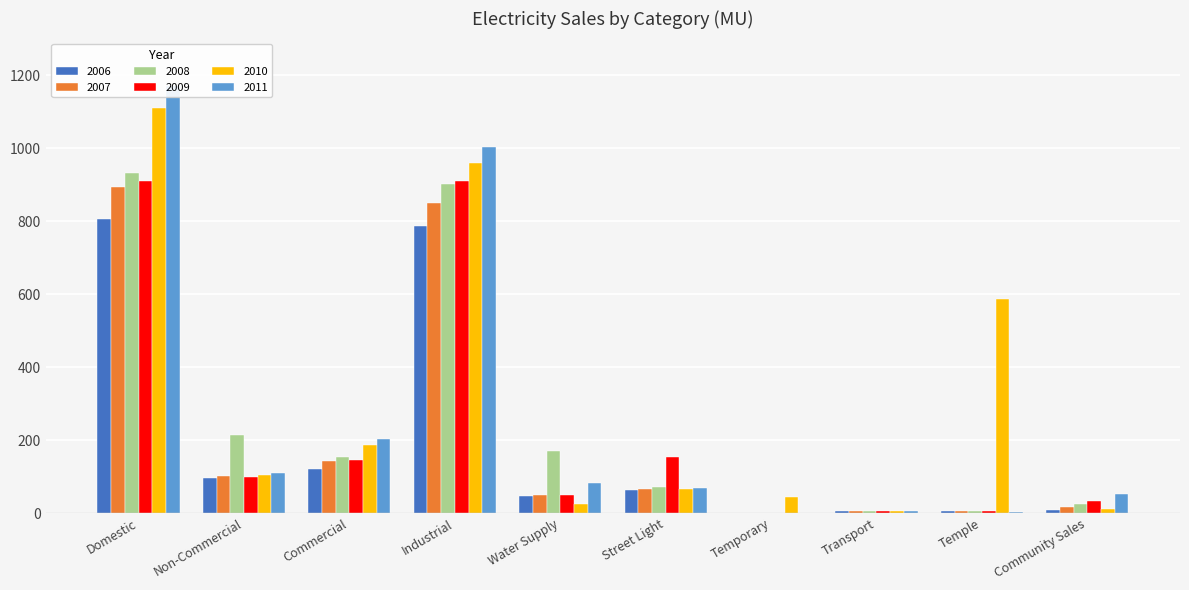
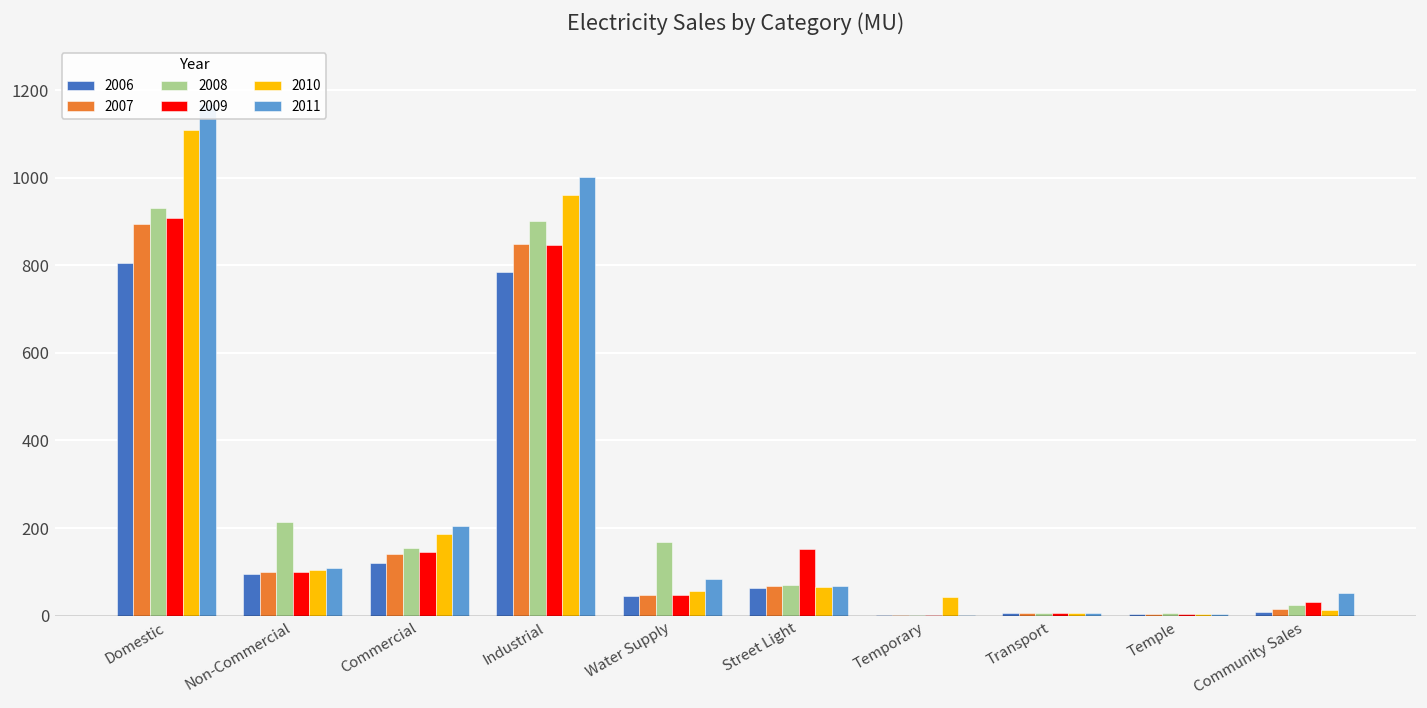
  {
    "2007": {
      "Domestic": 890,
      "Non-Commercial": 100,
      "Commercial": 140,
      "Industrial": 850,
      "Water Supply": 50,
      "Street Light": 70,
      "Community Sales": 20
    },
    "2008": {
      "Domestic": 930,
      "Non-Commercial": 210,
      "Commercial": 150,
      "Industrial": 900,
      "Water Supply": 170,
      "Street Light": 70,
      "Community Sales": 20
    },
    "2009": {
      "Domestic": 910,
      "Non-Commercial": 100,
      "Commercial": 150,
-     "Industrial": 910,
+     "Industrial": 850,
      "Water Supply": 50,
      "Street Light": 150,
      "Community Sales": 30
    },
    "2010": {
      "Domestic": 1110,
      "Non-Commercial": 100,
      "Commercial": 190,
      "Industrial": 960,
-     "Water Supply": 30,
+     "Water Supply": 60,
      "Street Light": 70,
      "Temporary": 40,
-     "Temple": 590,
+     "Temple": 0,
      "Community Sales": 10
    }
  }
